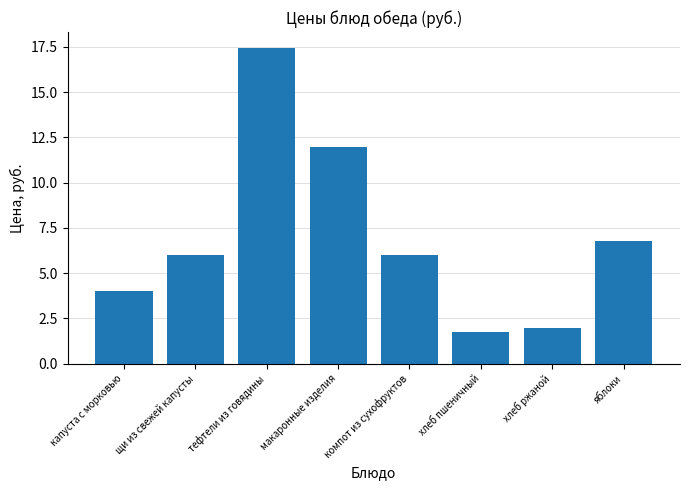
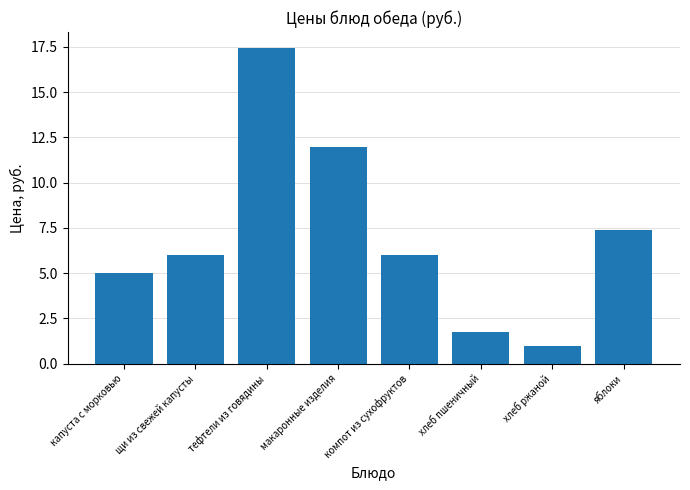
  {
-   "капуста с морковью": 4,
+   "капуста с морковью": 5,
    "щи из свежей капусты": 6.0,
    "тефтели из говядины": 17.5,
    "макаронные изделия": 12.0,
    "компот из сухофруктов": 6.0,
    "хлеб пшеничный": 1.8,
-   "хлеб ржаной": 2,
-   "яблоки": 6.8
+   "хлеб ржаной": 1,
+   "яблоки": 7.4
  }
